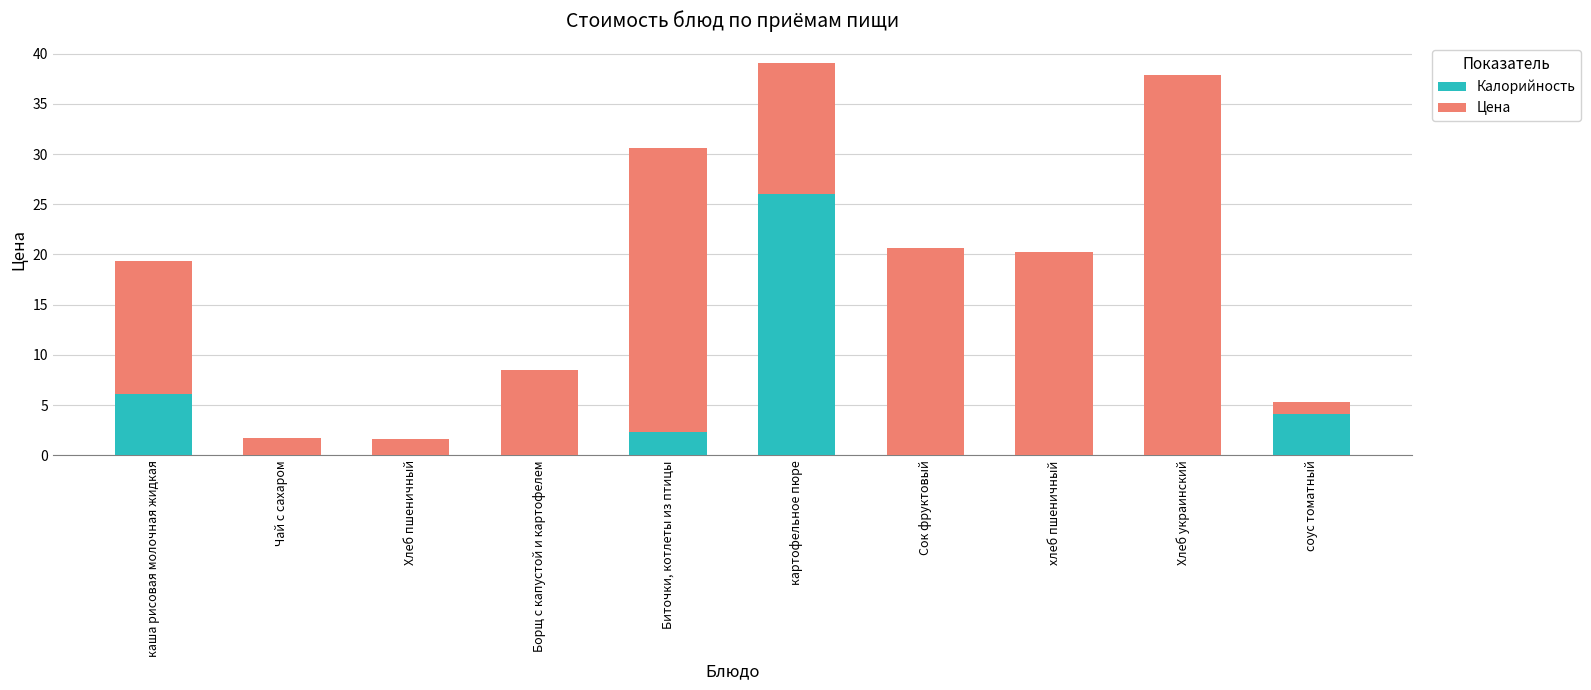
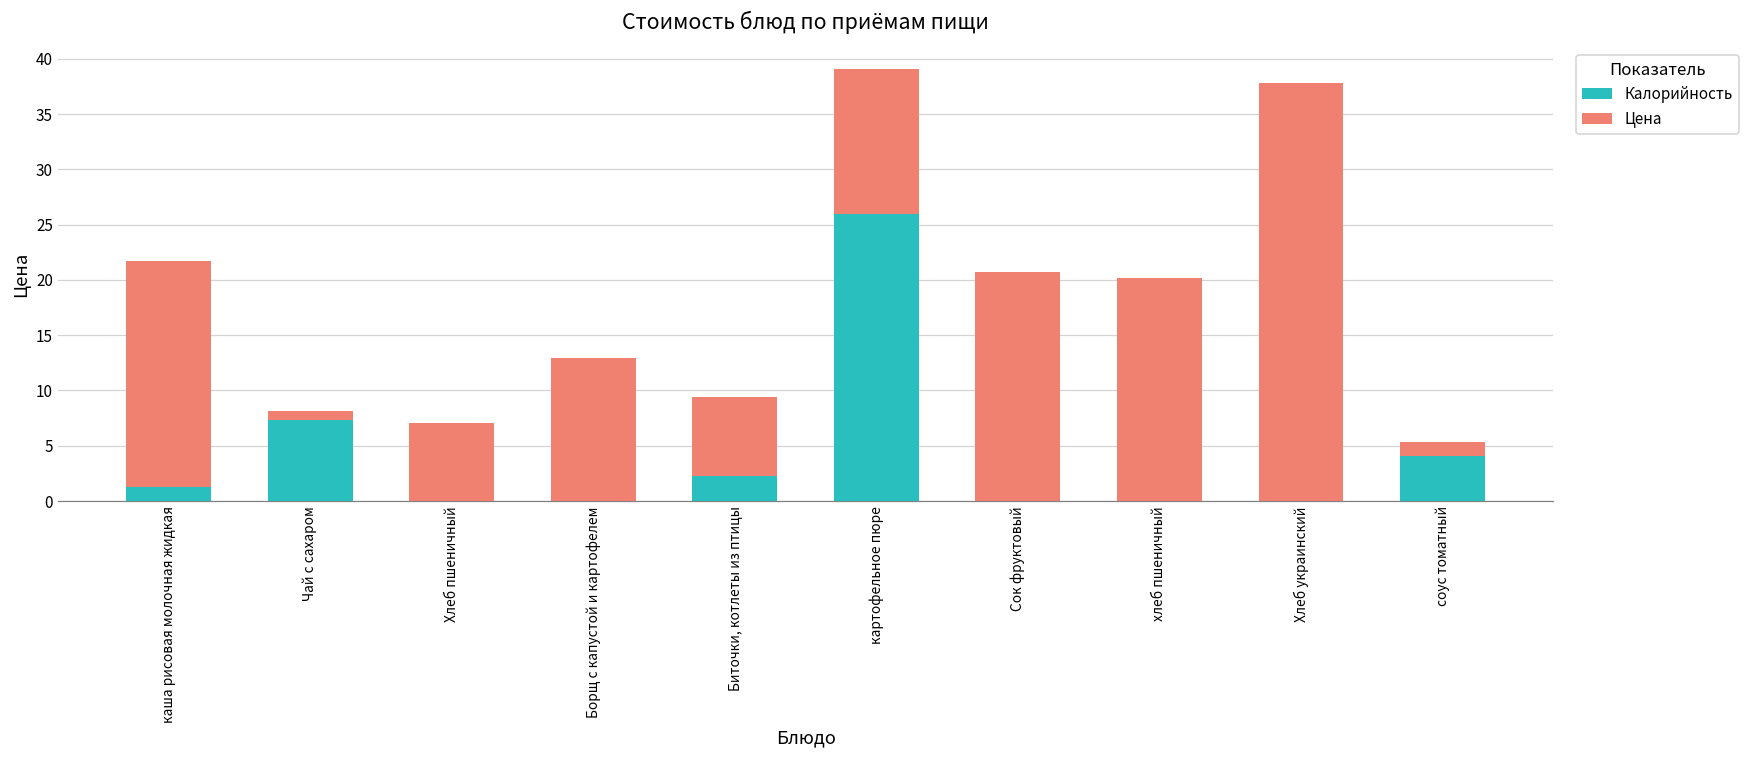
  {
    "Калорийность": {
-     "каша рисовая молочная жидкая": 6.1,
-     "Чай с сахаром": 0.0,
+     "каша рисовая молочная жидкая": 1.3,
+     "Чай с сахаром": 7.3,
      "Хлеб пшеничный": 0.0,
      "Борщ с капустой и картофелем": 0.0,
      "Биточки, котлеты из птицы": 2.3,
      "картофельное пюре": 26.0,
      "Сок фруктовый": 0.0,
      "хлеб пшеничный": 0.0,
      "Хлеб украинский": 0.0,
      "соус томатный": 4.1
    },
    "Цена": {
-     "каша рисовая молочная жидкая": 13.3,
-     "Чай с сахаром": 1.7,
-     "Хлеб пшеничный": 1.6,
-     "Борщ с капустой и картофелем": 8.6,
-     "Биточки, котлеты из птицы": 28.3,
+     "каша рисовая молочная жидкая": 20.4,
+     "Чай с сахаром": 0.8,
+     "Хлеб пшеничный": 7.1,
+     "Борщ с капустой и картофелем": 12.9,
+     "Биточки, котлеты из птицы": 7.1,
      "картофельное пюре": 13.1,
      "Сок фруктовый": 20.7,
      "хлеб пшеничный": 20.2,
      "Хлеб украинский": 37.8,
      "соус томатный": 1.2
    }
  }
